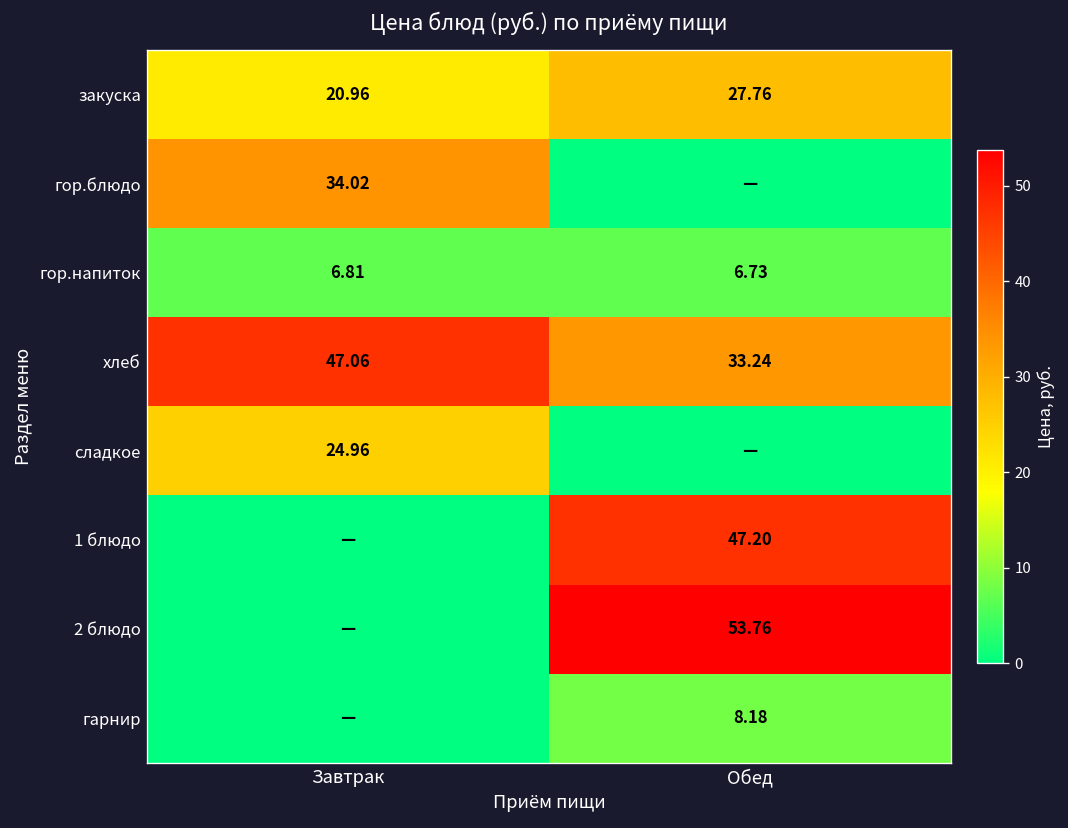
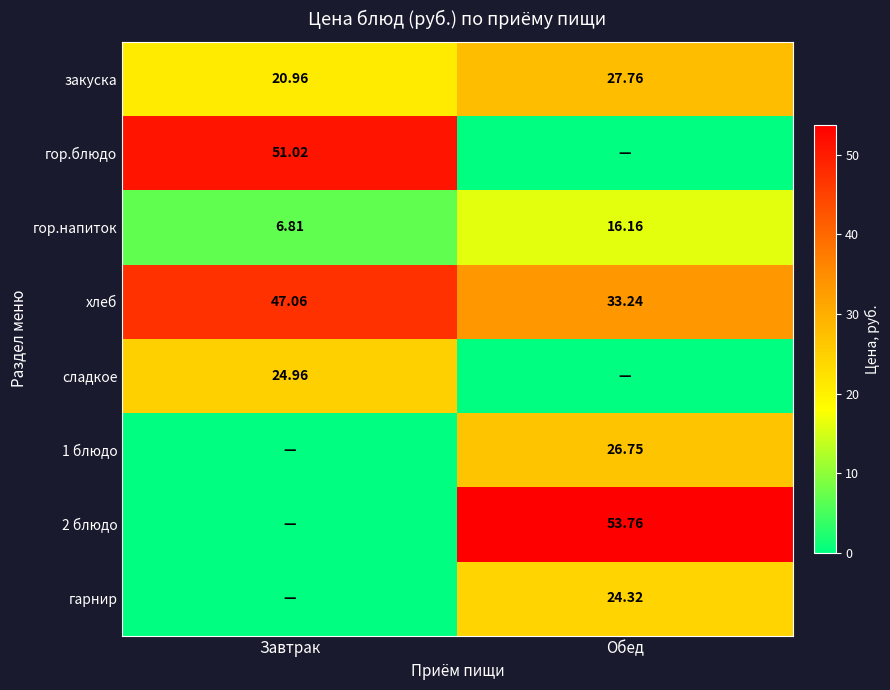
  {
    "закуска": {
      "Завтрак": 20.96,
      "Обед": 27.76
    },
    "гор.блюдо": {
-     "Завтрак": 34.02
+     "Завтрак": 51.02
    },
    "гор.напиток": {
      "Завтрак": 6.81,
-     "Обед": 6.73
+     "Обед": 16.16
    },
    "хлеб": {
      "Завтрак": 47.06,
      "Обед": 33.24
    },
    "сладкое": {
      "Завтрак": 24.96
    },
    "1 блюдо": {
-     "Обед": 47.20
+     "Обед": 26.75
    },
    "2 блюдо": {
      "Обед": 53.76
    },
    "гарнир": {
-     "Обед": 8.18
+     "Обед": 24.32
    }
  }
